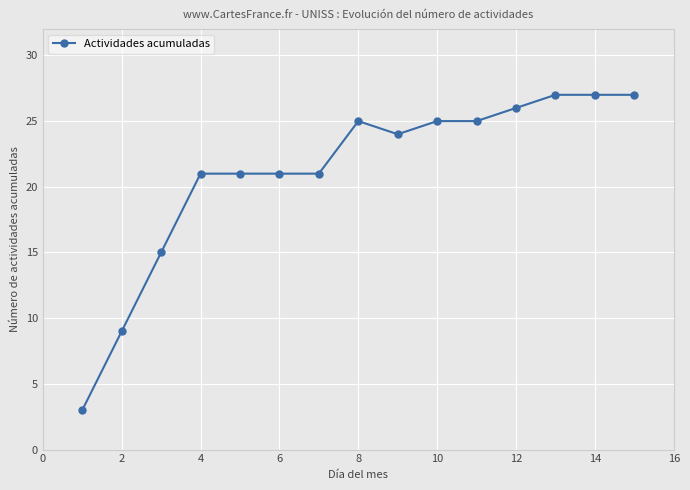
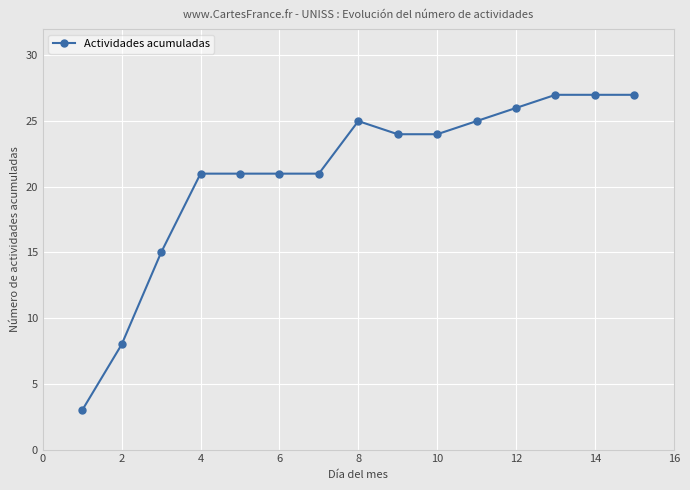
  {
-   "2": 9,
+   "2": 8,
    "4": 21,
    "6": 21,
    "8": 25,
-   "10": 25,
+   "10": 24,
    "12": 26,
    "14": 27
  }
